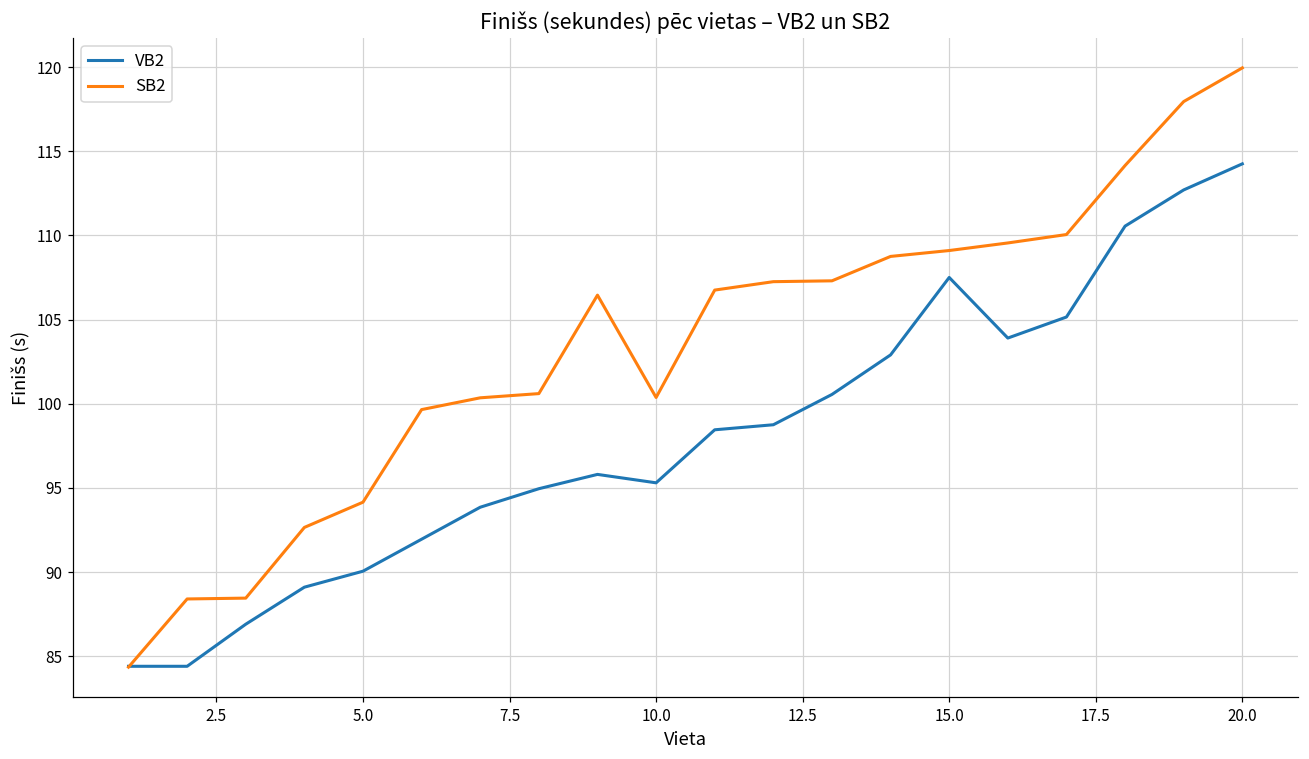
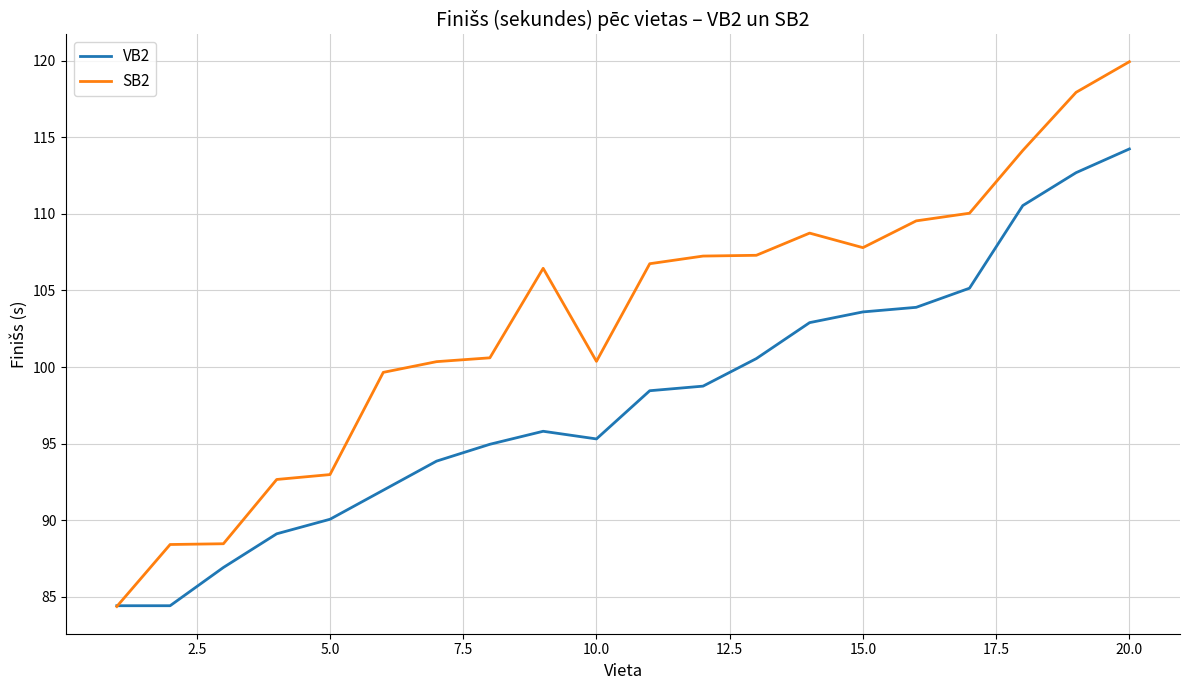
  {
    "VB2": {
      "5.0": 90.1,
      "10.0": 95.3,
-     "15.0": 107.5,
+     "15.0": 103.6,
      "20.0": 114.3
    },
    "SB2": {
-     "5.0": 94.2,
+     "5.0": 93.0,
      "10.0": 100.4,
-     "15.0": 109.1,
+     "15.0": 107.8,
      "20.0": 120.0
    }
  }
